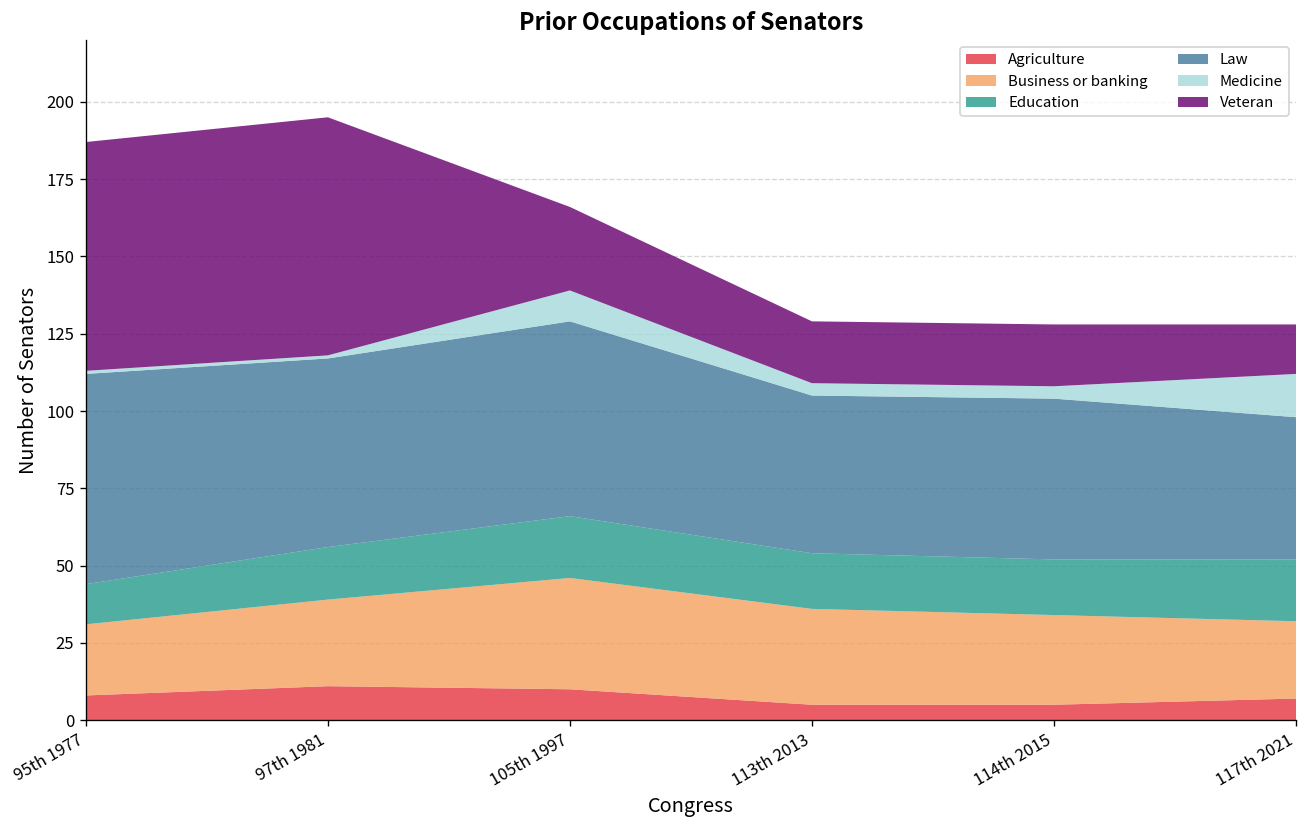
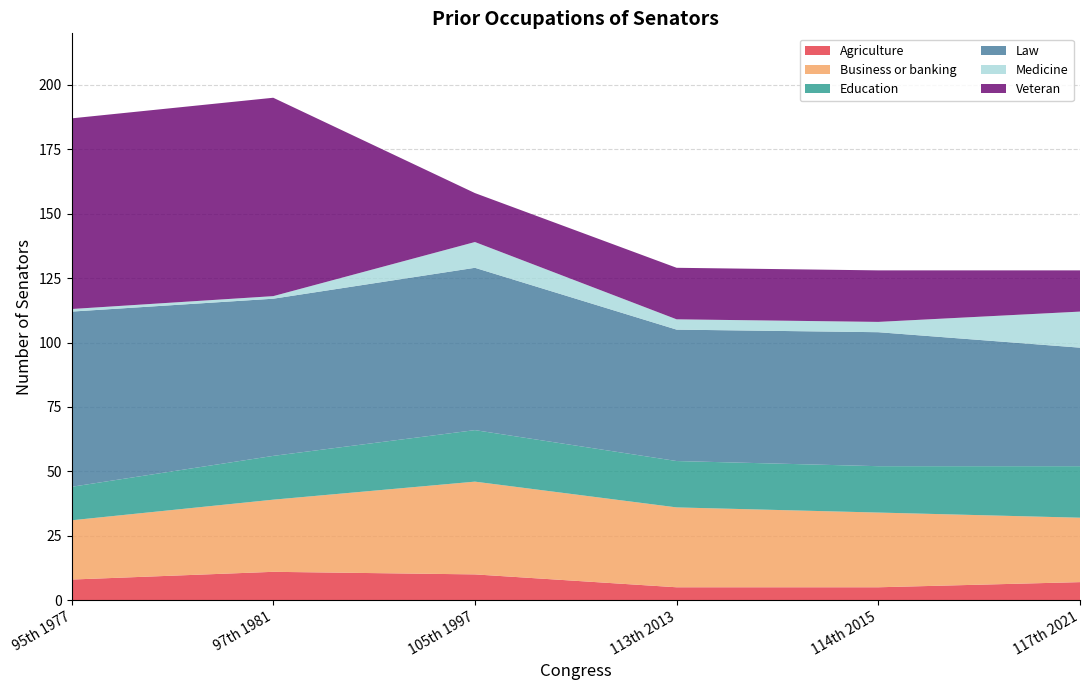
  {
    "Agriculture": {
      "95th 1977": 8,
      "97th 1981": 11,
      "105th 1997": 10,
      "113th 2013": 5,
      "114th 2015": 5,
      "117th 2021": 7
    },
    "Business or banking": {
      "95th 1977": 23,
      "97th 1981": 28,
      "105th 1997": 36,
      "113th 2013": 31,
      "114th 2015": 29,
      "117th 2021": 25
    },
    "Medicine": {
      "95th 1977": 1,
      "97th 1981": 1,
      "105th 1997": 10,
      "113th 2013": 4,
      "114th 2015": 4,
      "117th 2021": 14
    },
    "Veteran": {
      "95th 1977": 74,
      "97th 1981": 77,
-     "105th 1997": 27,
+     "105th 1997": 19,
      "113th 2013": 20,
      "114th 2015": 20,
      "117th 2021": 16
    }
  }
